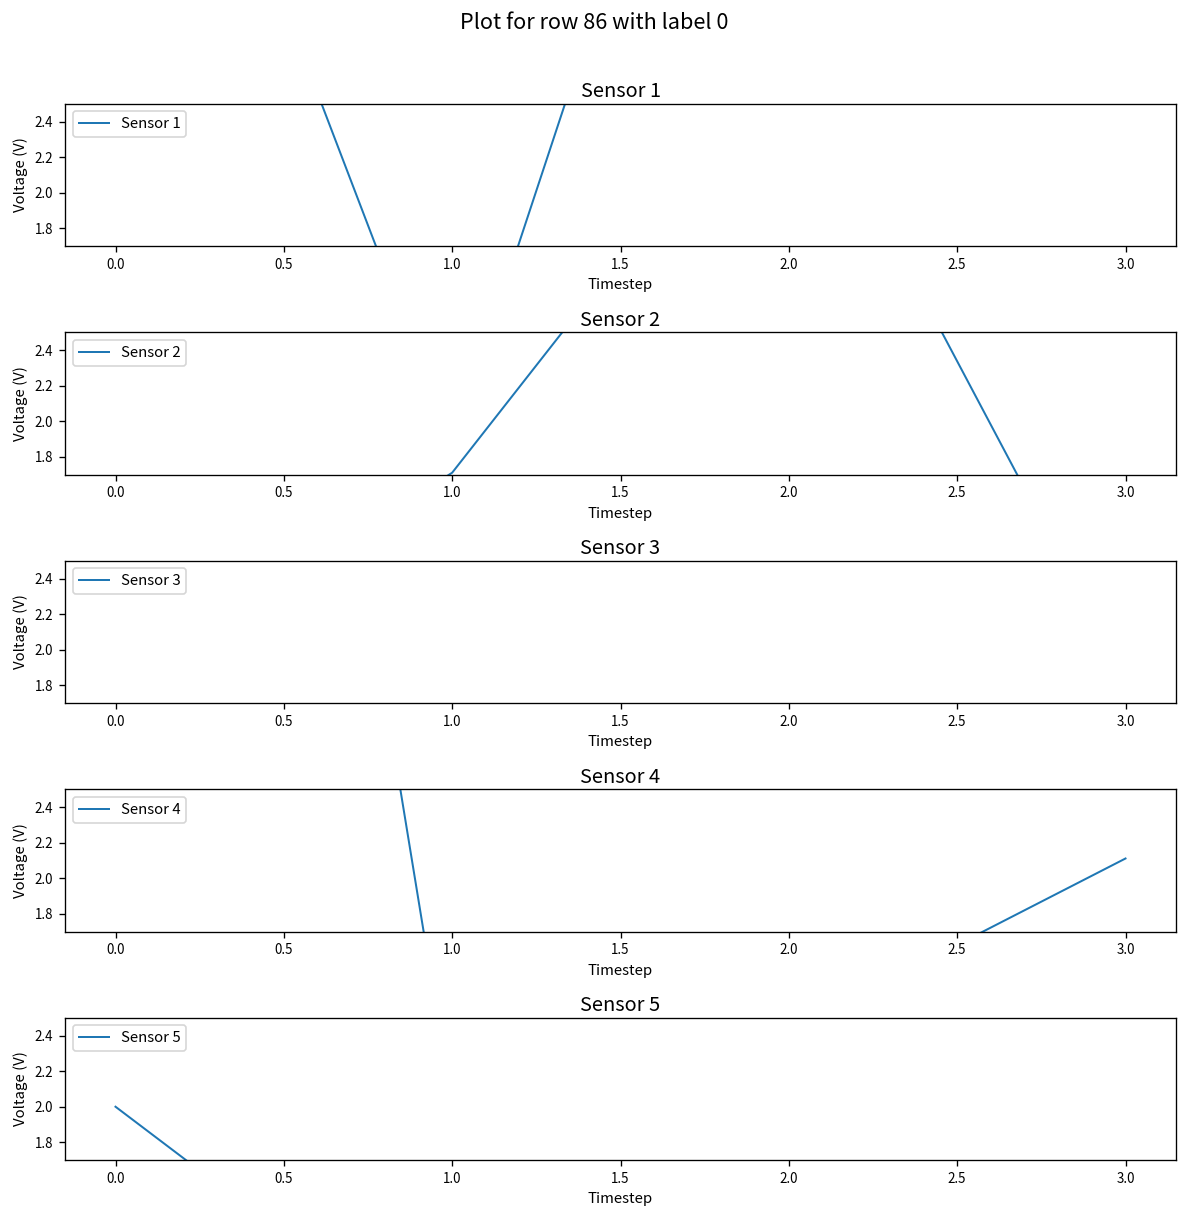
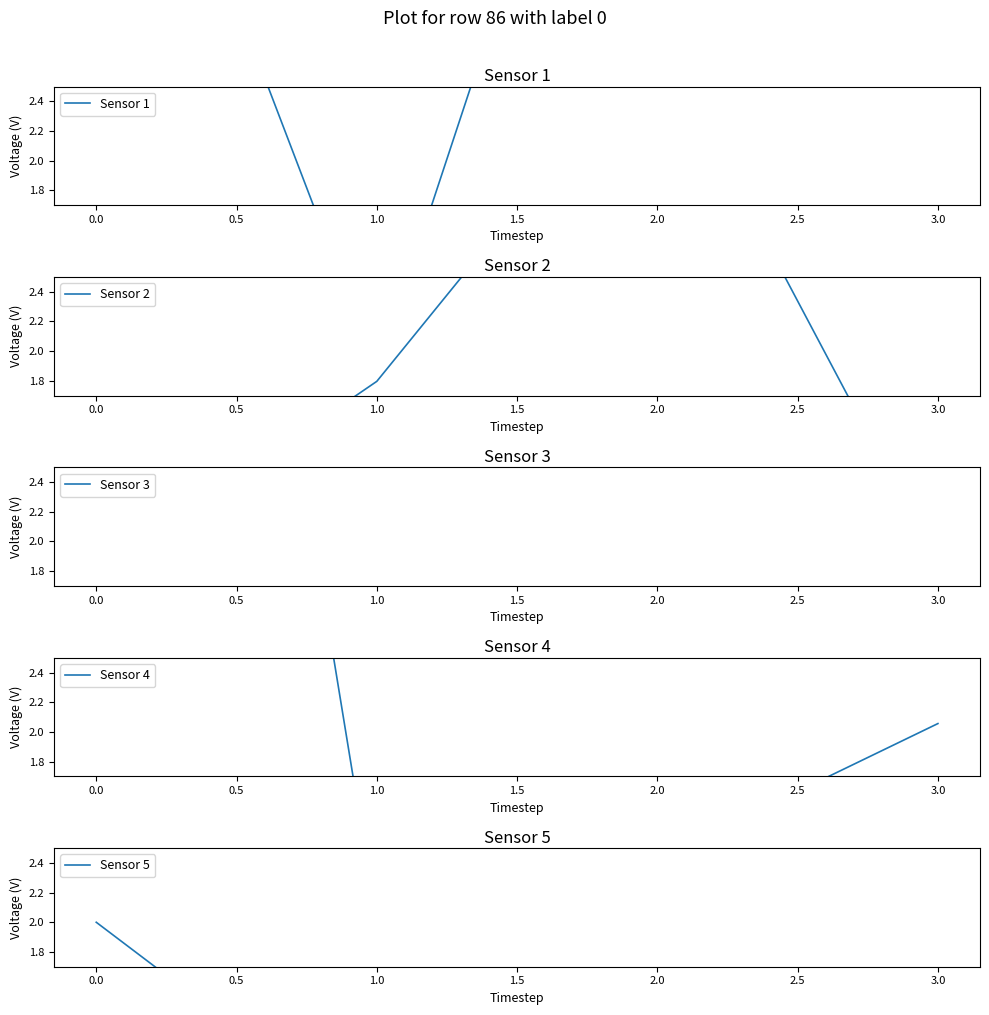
  {
    "Sensor 2": {
-     "1.0": 1.71
+     "1.0": 1.80
    },
    "Sensor 4": {
-     "3.0": 2.11
+     "3.0": 2.06
    },
    "Sensor 5": {
      "0.0": 2.00
    }
  }
